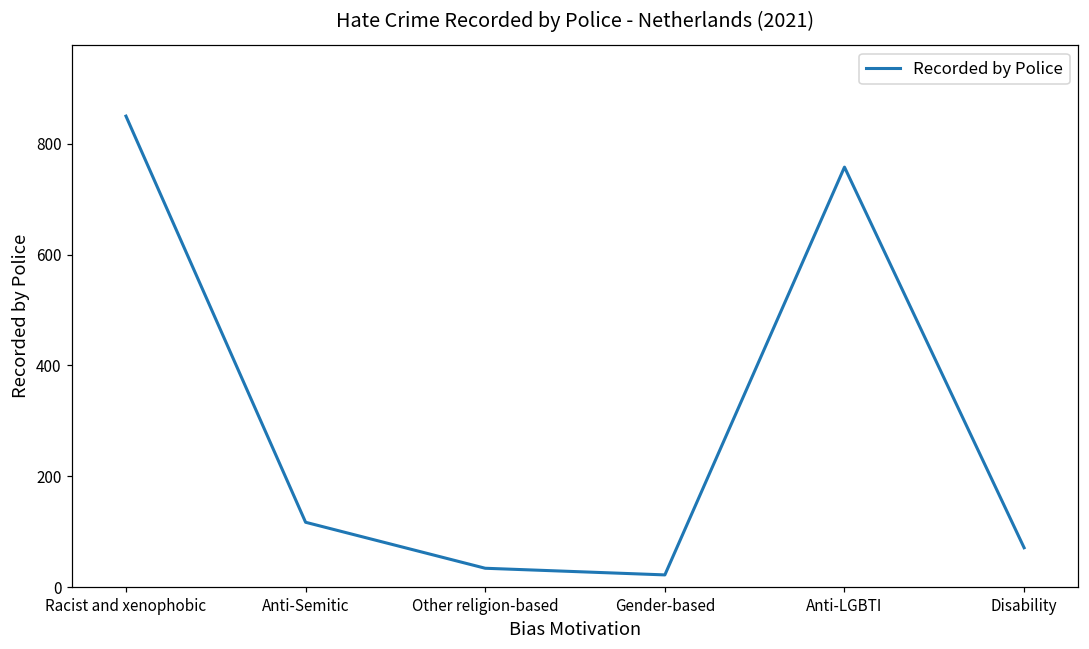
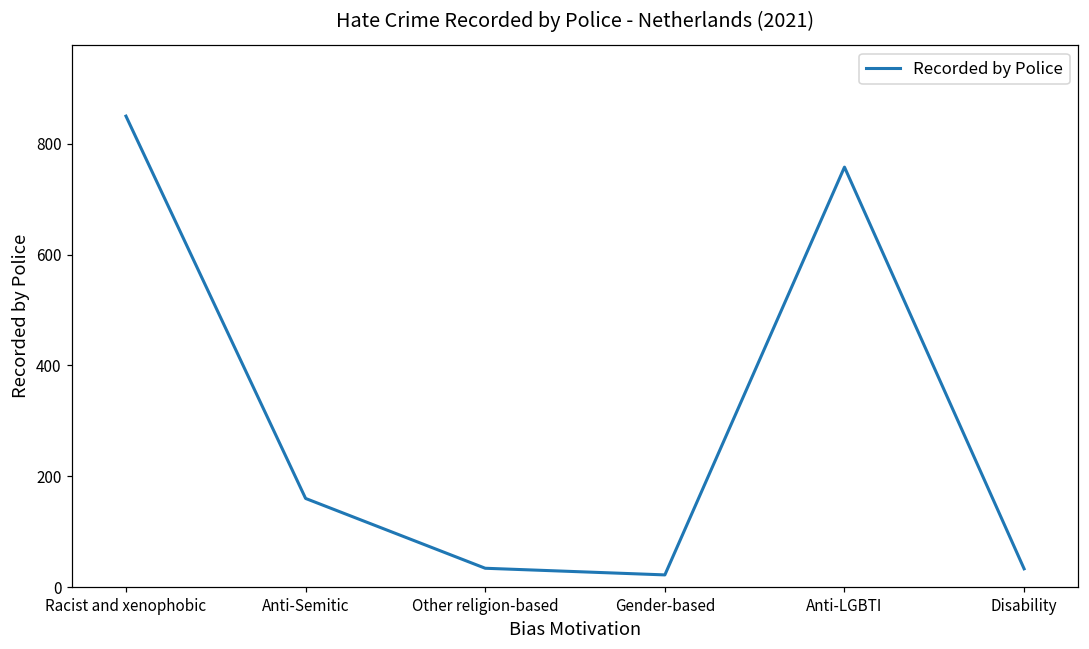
  {
    "Racist and xenophobic": 850,
-   "Anti-Semitic": 120,
+   "Anti-Semitic": 160,
    "Other religion-based": 30,
    "Gender-based": 20,
    "Anti-LGBTI": 760,
-   "Disability": 70
+   "Disability": 30
  }
